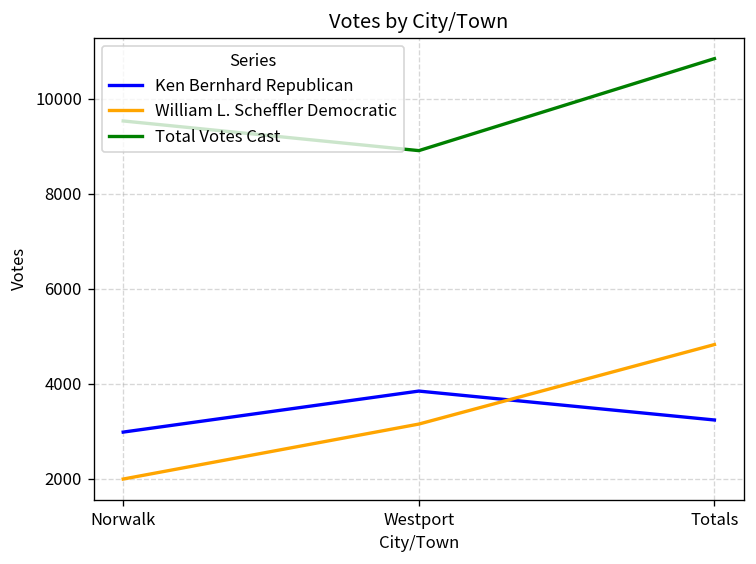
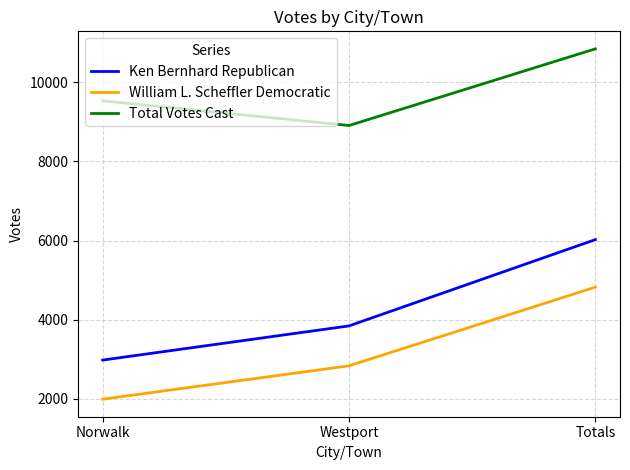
  {
    "Ken Bernhard Republican": {
      "Norwalk": 3000,
      "Westport": 3800,
-     "Totals": 3200
+     "Totals": 6000
    },
    "William L. Scheffler Democratic": {
      "Norwalk": 2000,
-     "Westport": 3100,
+     "Westport": 2800,
      "Totals": 4800
    },
    "Total Votes Cast": {
      "Westport": 8900,
      "Totals": 10800
    }
  }
